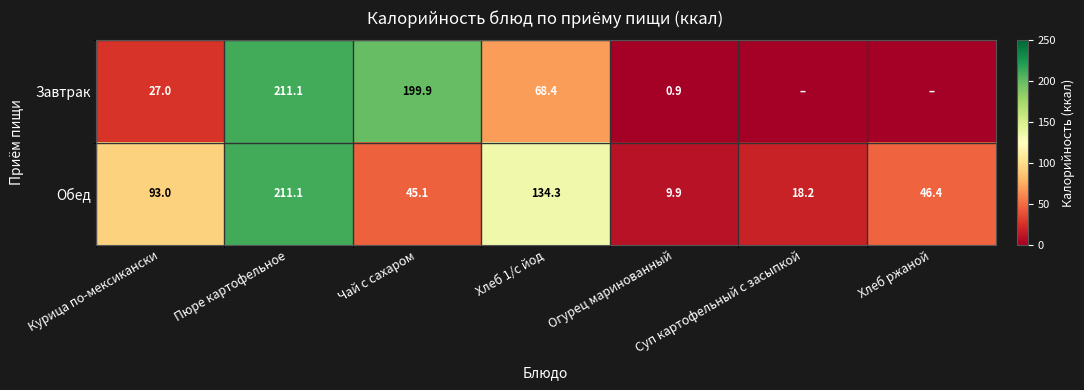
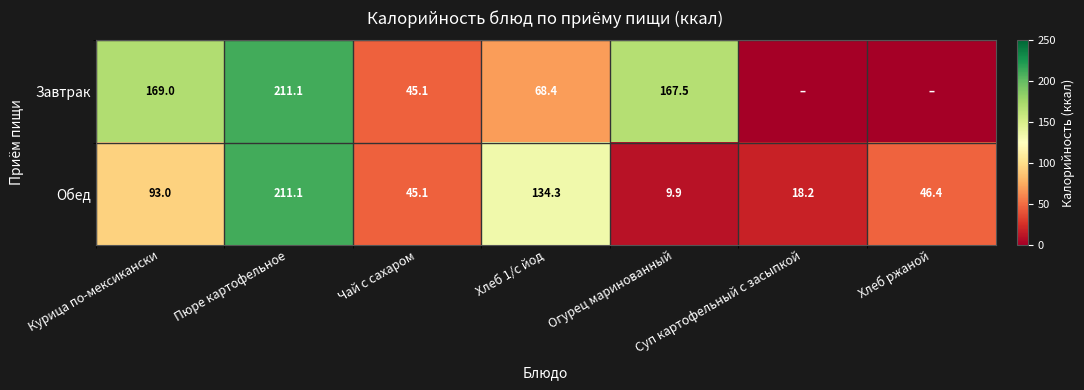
  {
    "Завтрак": {
-     "Курица по-мексикански": 27.0,
+     "Курица по-мексикански": 169.0,
      "Пюре картофельное": 211.1,
-     "Чай с сахаром": 199.9,
+     "Чай с сахаром": 45.1,
      "Хлеб 1/с йод": 68.4,
-     "Огурец маринованный": 0.9
+     "Огурец маринованный": 167.5
    },
    "Обед": {
      "Курица по-мексикански": 93.0,
      "Пюре картофельное": 211.1,
      "Чай с сахаром": 45.1,
      "Хлеб 1/с йод": 134.3,
      "Огурец маринованный": 9.9,
      "Суп картофельный с засыпкой": 18.2,
      "Хлеб ржаной": 46.4
    }
  }
